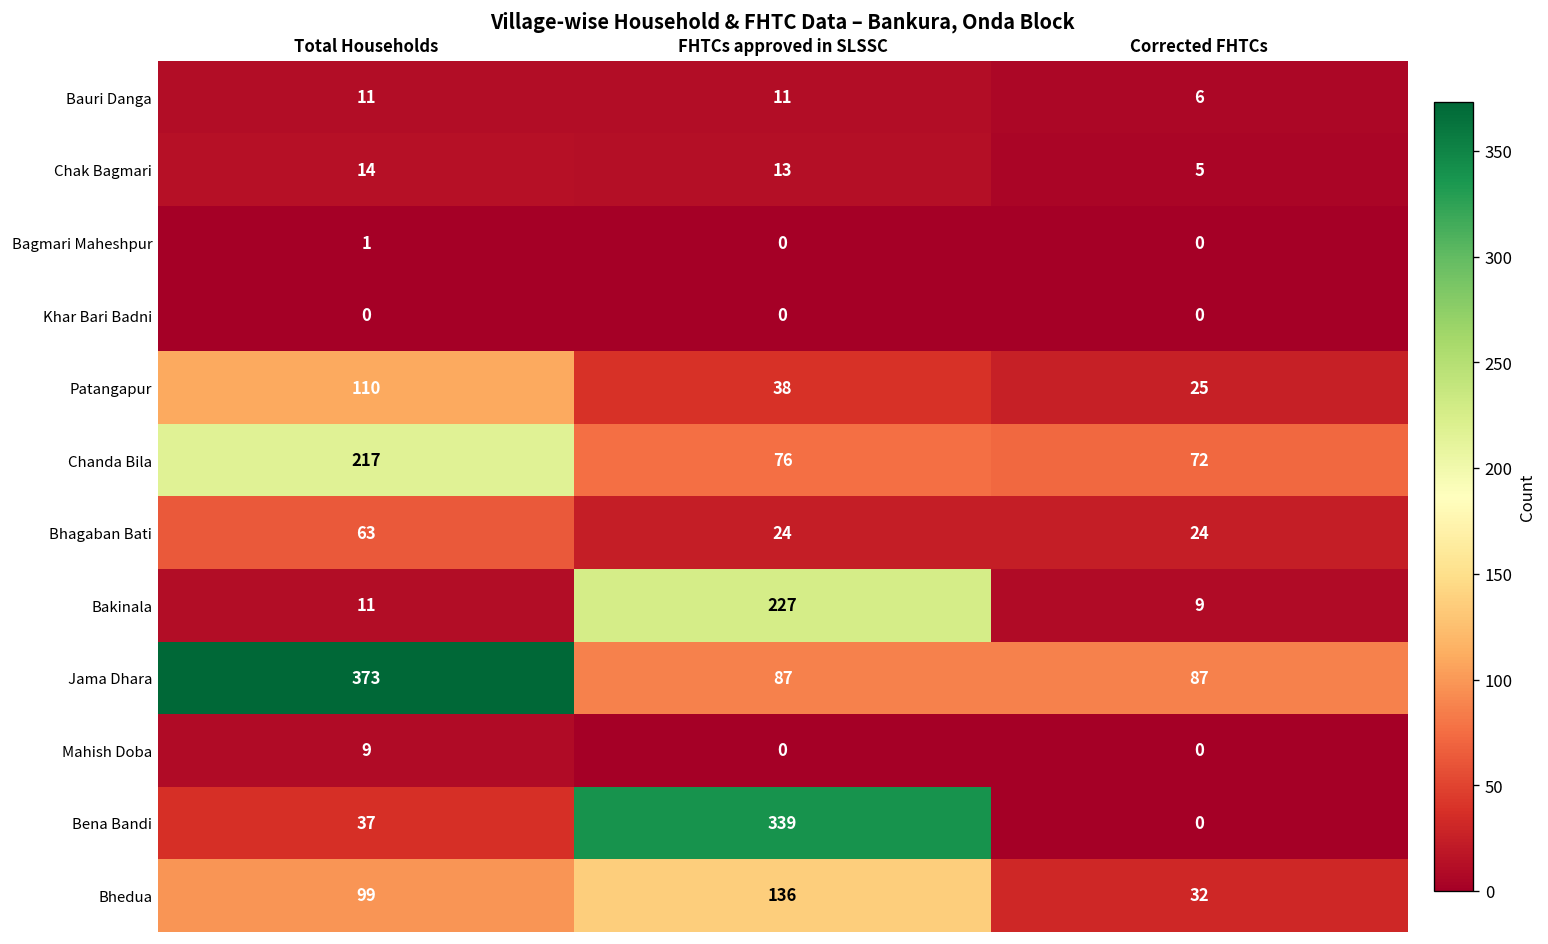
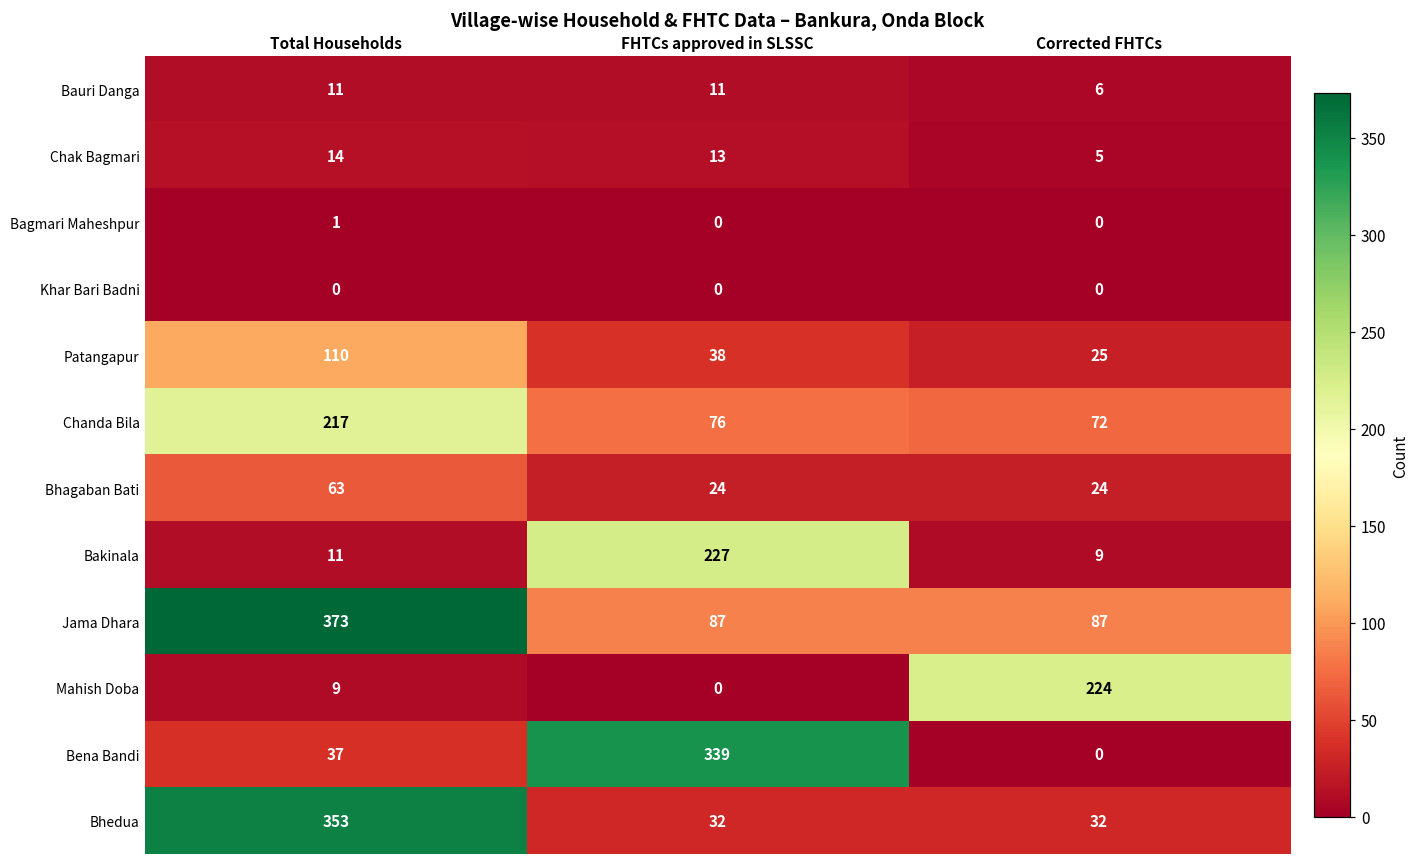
  {
    "Bauri Danga": {
      "Total Households": 11,
      "FHTCs approved in SLSSC": 11,
      "Corrected FHTCs": 6
    },
    "Chak Bagmari": {
      "Total Households": 14,
      "FHTCs approved in SLSSC": 13,
      "Corrected FHTCs": 5
    },
    "Bagmari Maheshpur": {
      "Total Households": 1,
      "FHTCs approved in SLSSC": 0,
      "Corrected FHTCs": 0
    },
    "Khar Bari Badni": {
      "Total Households": 0,
      "FHTCs approved in SLSSC": 0,
      "Corrected FHTCs": 0
    },
    "Patangapur": {
      "Total Households": 110,
      "FHTCs approved in SLSSC": 38,
      "Corrected FHTCs": 25
    },
    "Chanda Bila": {
      "Total Households": 217,
      "FHTCs approved in SLSSC": 76,
      "Corrected FHTCs": 72
    },
    "Bhagaban Bati": {
      "Total Households": 63,
      "FHTCs approved in SLSSC": 24,
      "Corrected FHTCs": 24
    },
    "Bakinala": {
      "Total Households": 11,
      "FHTCs approved in SLSSC": 227,
      "Corrected FHTCs": 9
    },
    "Jama Dhara": {
      "Total Households": 373,
      "FHTCs approved in SLSSC": 87,
      "Corrected FHTCs": 87
    },
    "Mahish Doba": {
      "Total Households": 9,
      "FHTCs approved in SLSSC": 0,
-     "Corrected FHTCs": 0
+     "Corrected FHTCs": 224
    },
    "Bena Bandi": {
      "Total Households": 37,
      "FHTCs approved in SLSSC": 339,
      "Corrected FHTCs": 0
    },
    "Bhedua": {
-     "Total Households": 99,
-     "FHTCs approved in SLSSC": 136,
+     "Total Households": 353,
+     "FHTCs approved in SLSSC": 32,
      "Corrected FHTCs": 32
    }
  }
